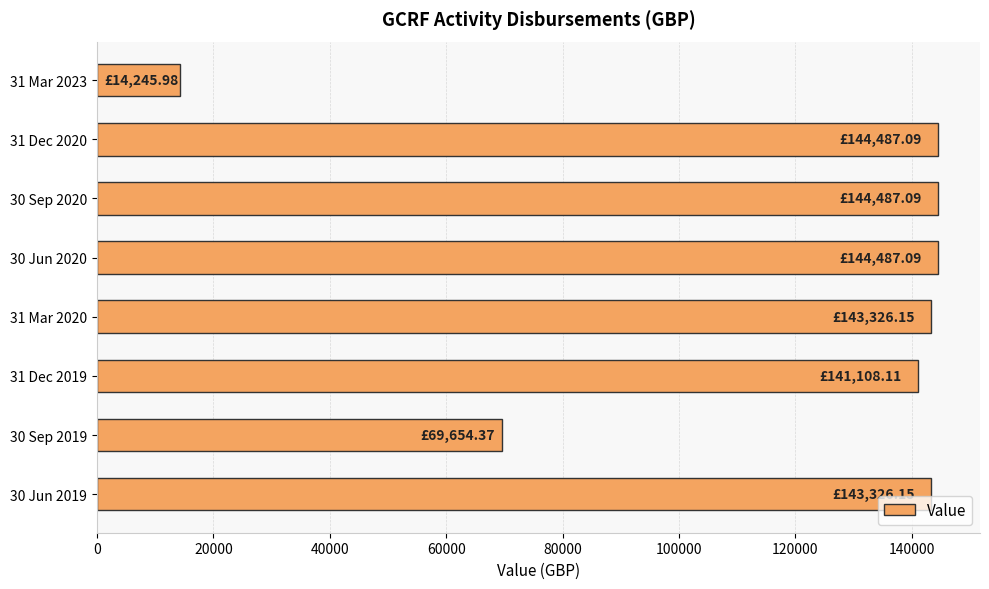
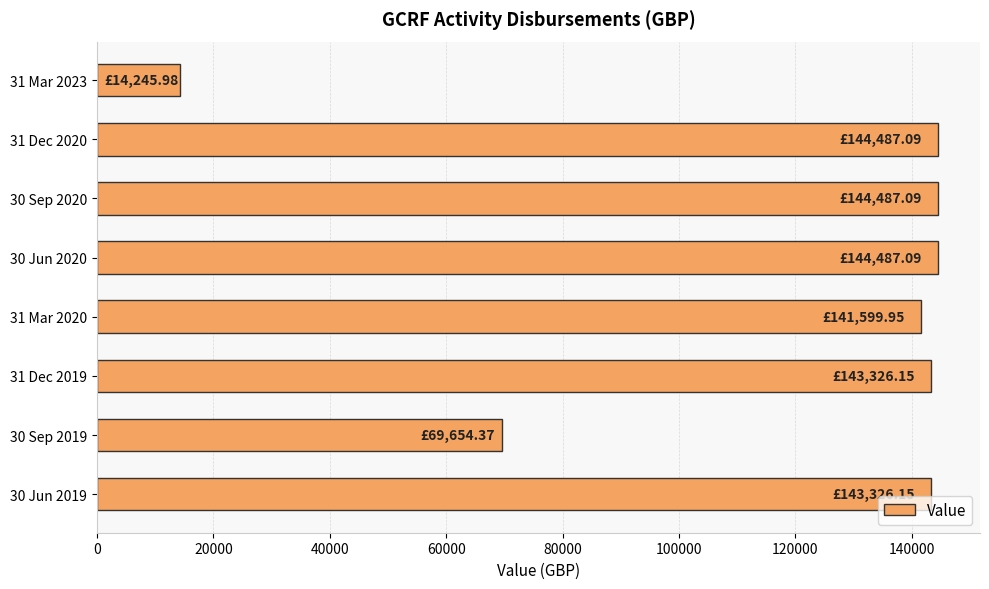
  {
    "31 Mar 2023": "£14,245.98",
    "31 Dec 2020": "£144,487.09",
    "30 Sep 2020": "£144,487.09",
    "30 Jun 2020": "£144,487.09",
-   "31 Mar 2020": "£143,326.15",
-   "31 Dec 2019": "£141,108.11",
+   "31 Mar 2020": "£141,599.95",
+   "31 Dec 2019": "£143,326.15",
    "30 Sep 2019": "£69,654.37"
  }
